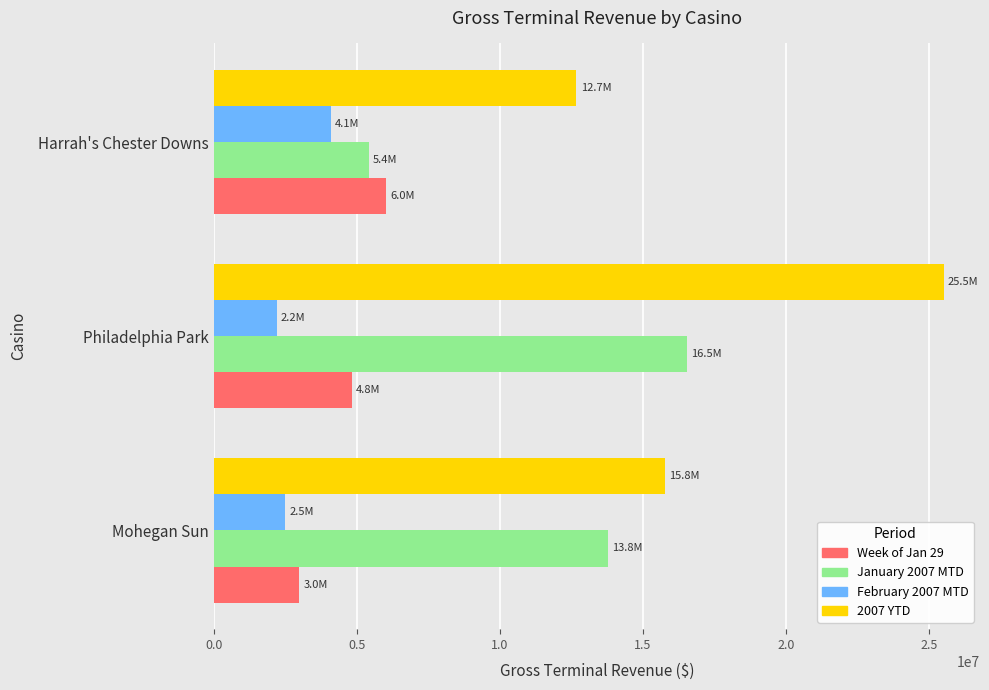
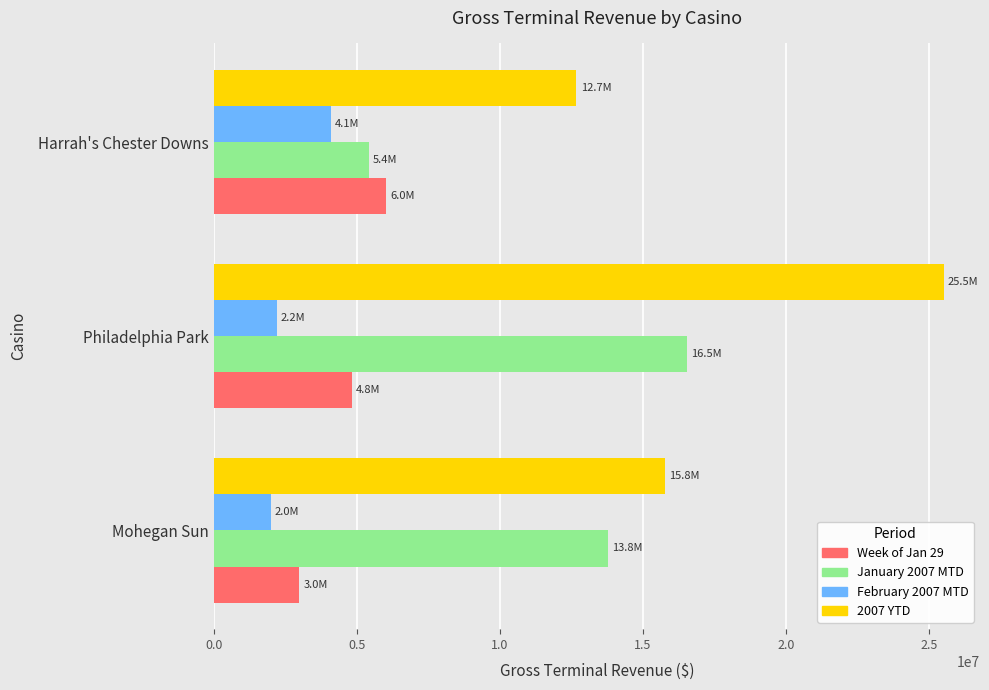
  {
    "Week of Jan 29": {
      "Harrah's Chester Downs": "6.0M",
      "Philadelphia Park": "4.8M",
      "Mohegan Sun": "3.0M"
    },
    "January 2007 MTD": {
      "Harrah's Chester Downs": "5.4M",
      "Philadelphia Park": "16.5M",
      "Mohegan Sun": "13.8M"
    },
    "February 2007 MTD": {
      "Harrah's Chester Downs": "4.1M",
      "Philadelphia Park": "2.2M",
-     "Mohegan Sun": "2.5M"
+     "Mohegan Sun": "2.0M"
    },
    "2007 YTD": {
      "Harrah's Chester Downs": "12.7M",
      "Philadelphia Park": "25.5M",
      "Mohegan Sun": "15.8M"
    }
  }
